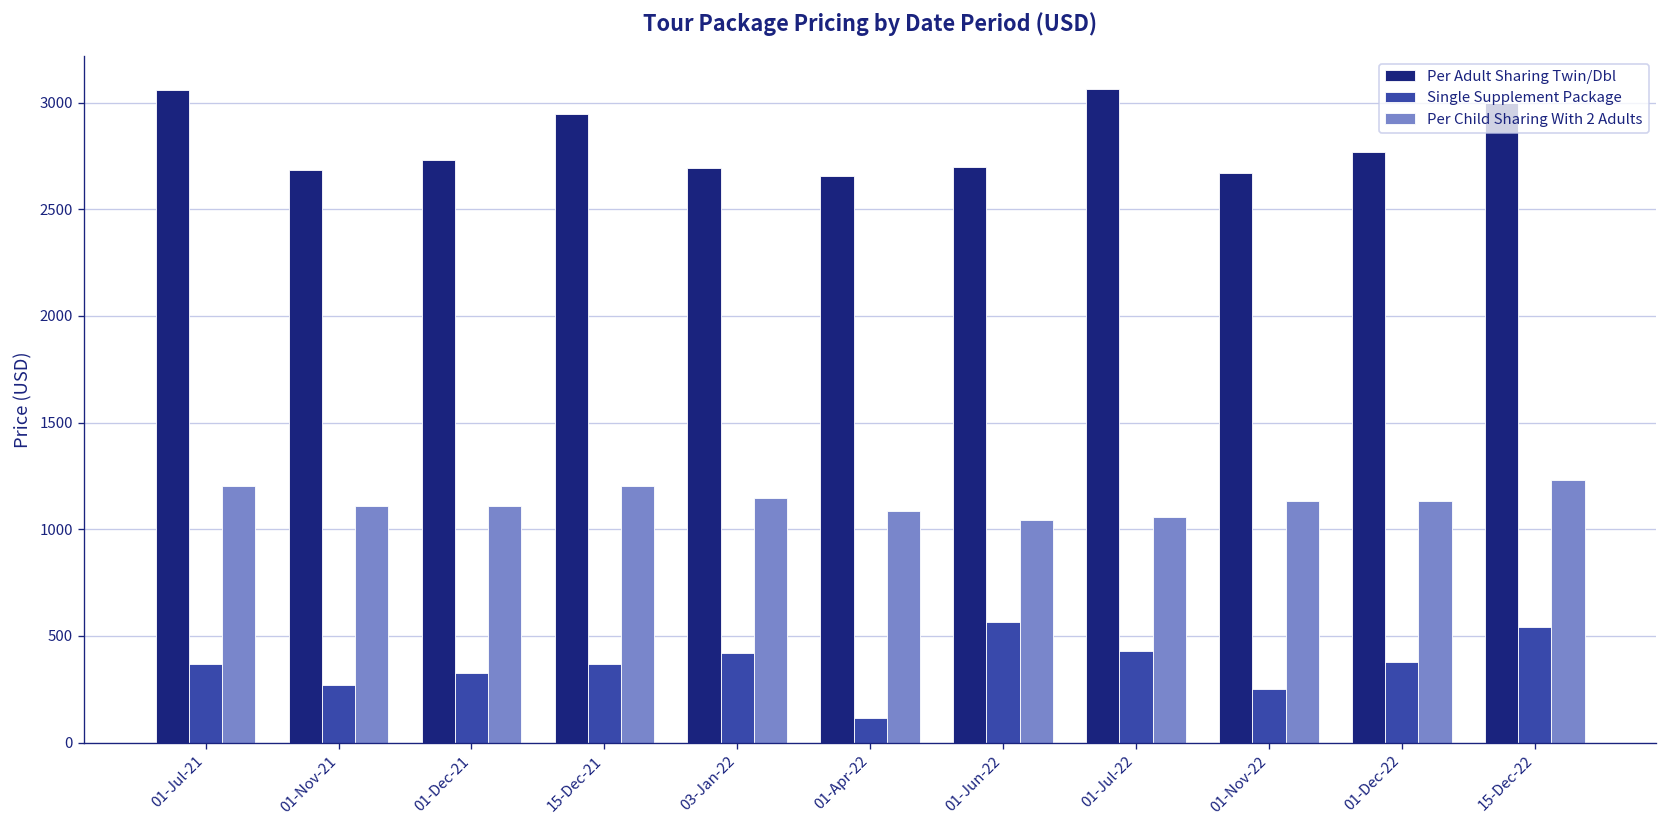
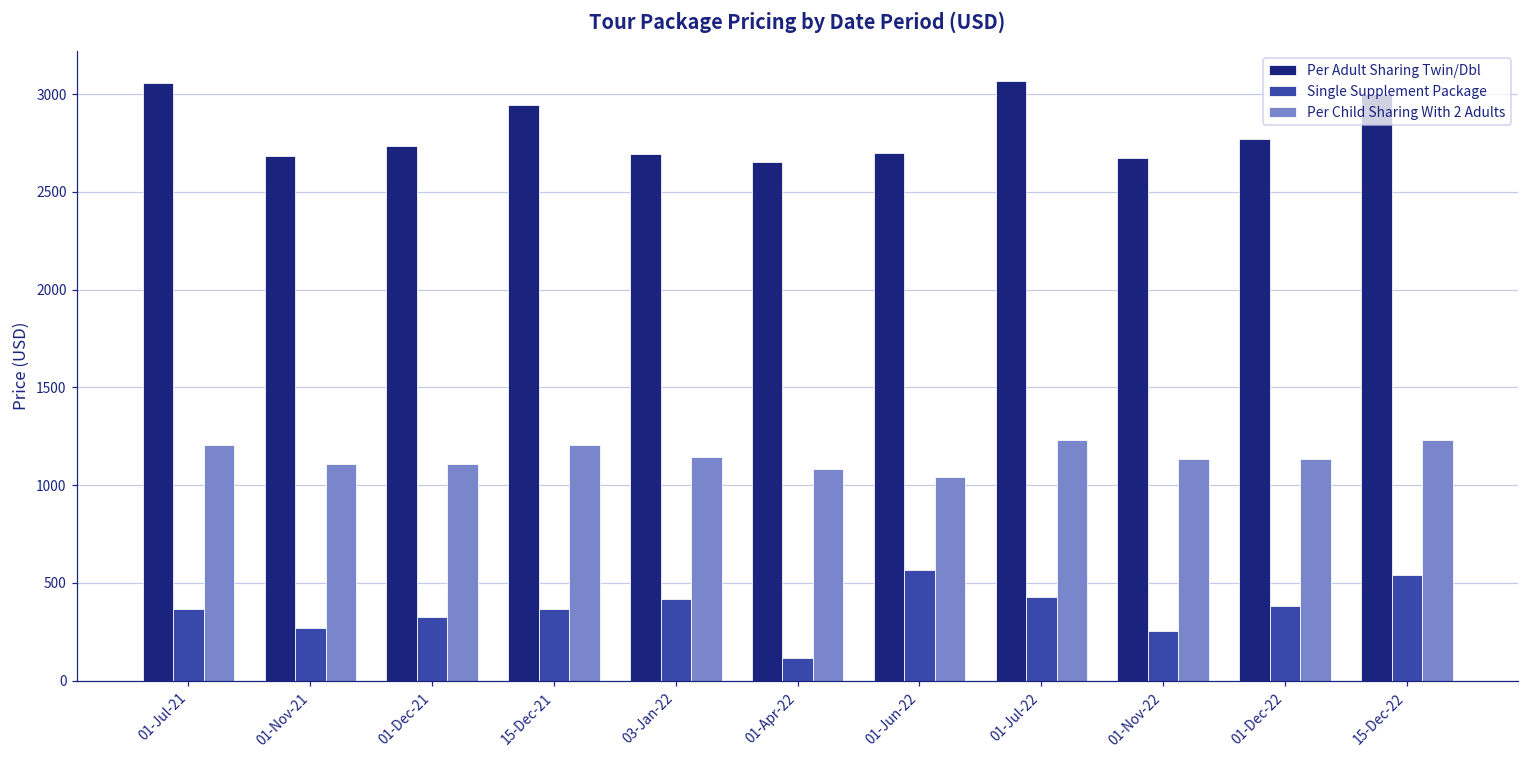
  {
    "Per Adult Sharing Twin/Dbl": {
      "01-Jul-21": 3060,
      "01-Nov-21": 2690,
      "01-Dec-21": 2730,
      "15-Dec-21": 2950,
      "03-Jan-22": 2690,
      "01-Apr-22": 2660,
      "01-Jun-22": 2700,
      "01-Jul-22": 3070,
      "01-Nov-22": 2670,
      "01-Dec-22": 2770
    },
    "Single Supplement Package": {
      "01-Jul-21": 370,
      "01-Nov-21": 270,
      "01-Dec-21": 330,
      "15-Dec-21": 370,
      "03-Jan-22": 420,
      "01-Apr-22": 120,
      "01-Jun-22": 560,
      "01-Jul-22": 430,
      "01-Nov-22": 250,
      "01-Dec-22": 380,
      "15-Dec-22": 540
    },
    "Per Child Sharing With 2 Adults": {
      "01-Jul-21": 1210,
      "01-Nov-21": 1110,
      "01-Dec-21": 1110,
      "15-Dec-21": 1210,
      "03-Jan-22": 1150,
      "01-Apr-22": 1090,
      "01-Jun-22": 1040,
-     "01-Jul-22": 1060,
+     "01-Jul-22": 1230,
      "01-Nov-22": 1140,
      "01-Dec-22": 1140,
      "15-Dec-22": 1230
    }
  }
